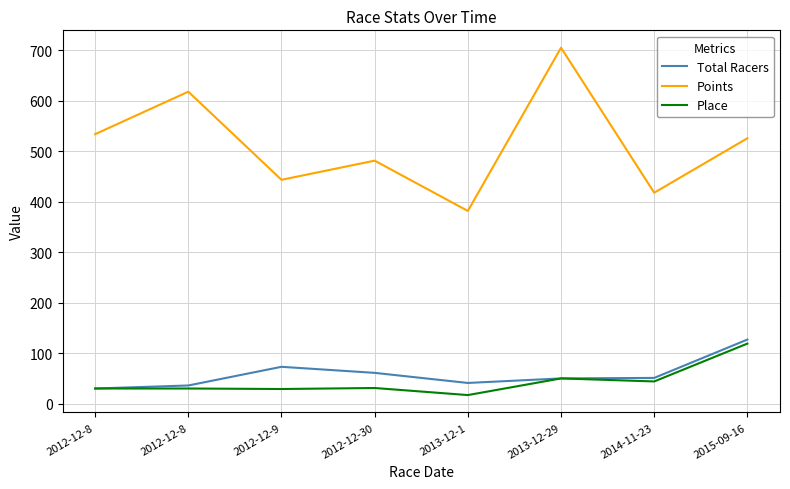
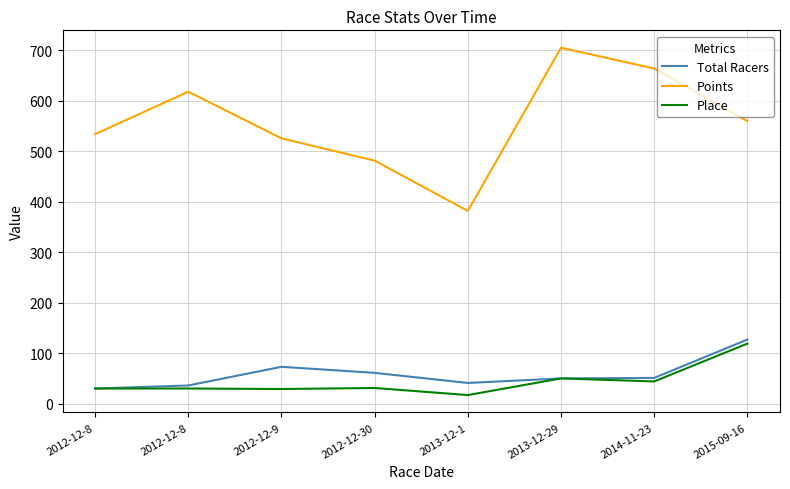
  {
    "Total Racers": {
      "2012-12-9": 70,
      "2012-12-30": 60,
      "2013-12-1": 40,
      "2014-11-23": 50,
      "2015-09-16": 130
    },
    "Points": {
-     "2012-12-9": 440,
+     "2012-12-9": 530,
      "2012-12-30": 480,
      "2013-12-1": 380,
      "2013-12-29": 710,
-     "2014-11-23": 420,
-     "2015-09-16": 530
+     "2014-11-23": 660,
+     "2015-09-16": 560
    },
    "Place": {
      "2012-12-9": 30,
      "2012-12-30": 30,
      "2013-12-1": 20,
      "2014-11-23": 40,
      "2015-09-16": 120
    }
  }
